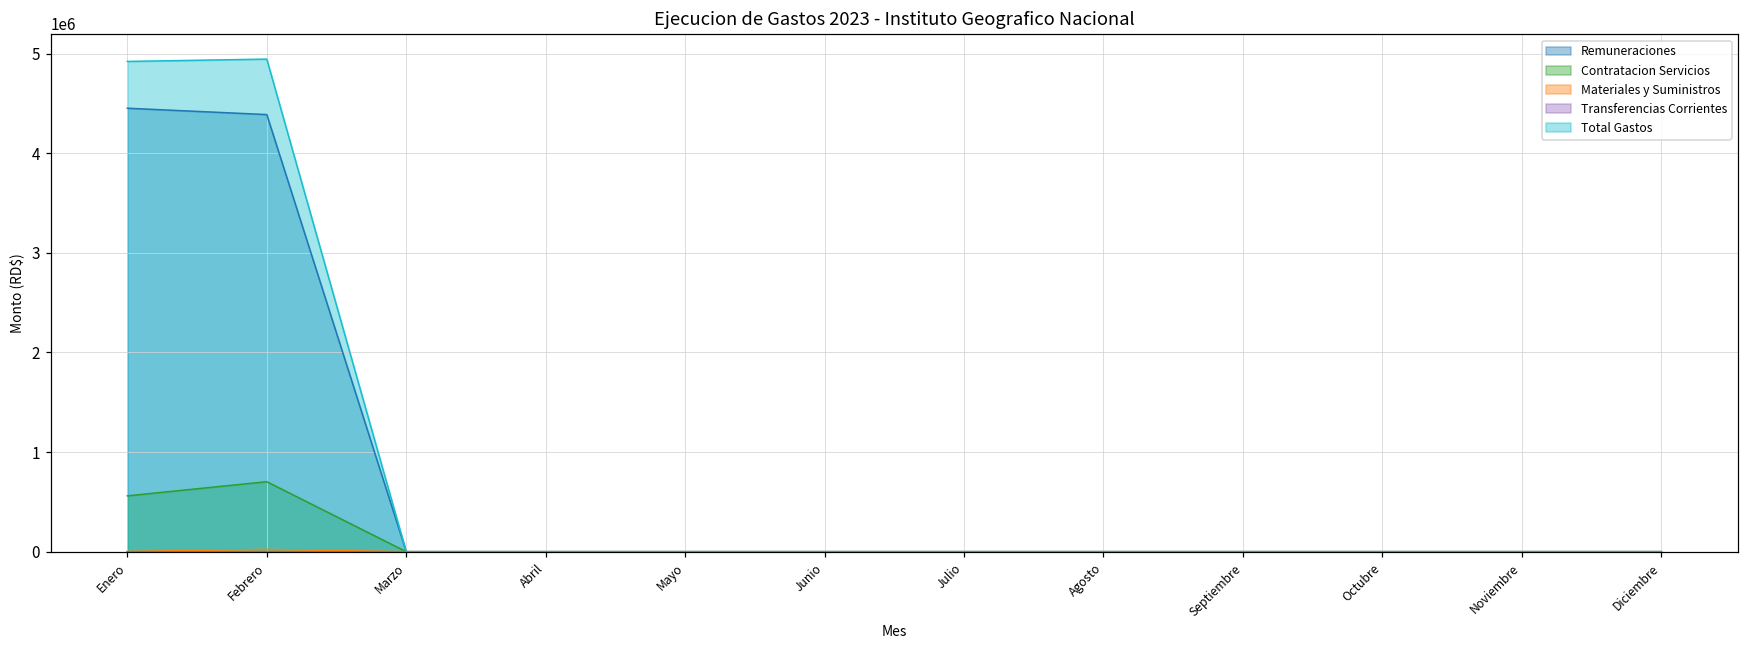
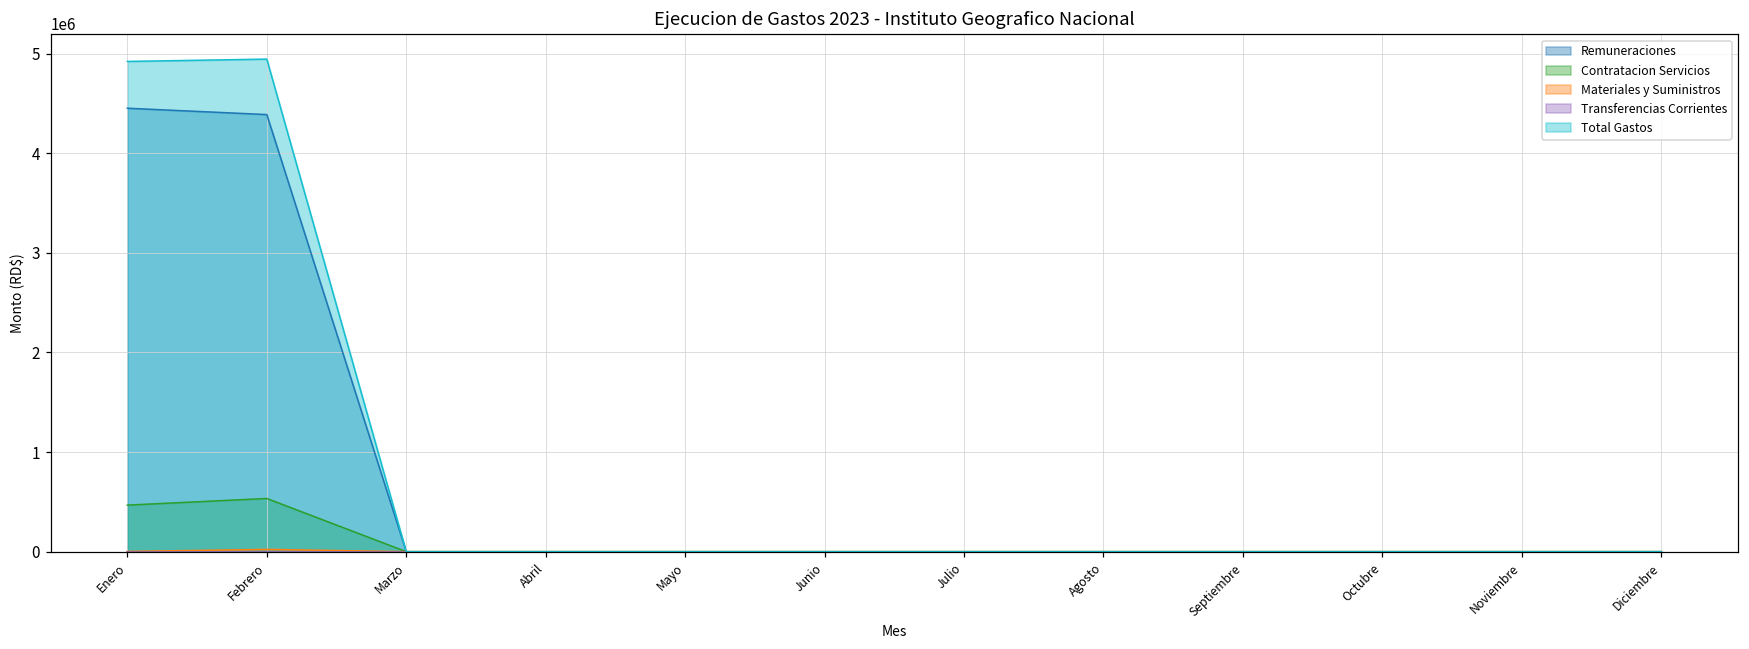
  {
    "Contratacion Servicios": {
-     "Enero": 600000,
-     "Febrero": 700000
+     "Enero": 500000,
+     "Febrero": 500000
    }
  }
